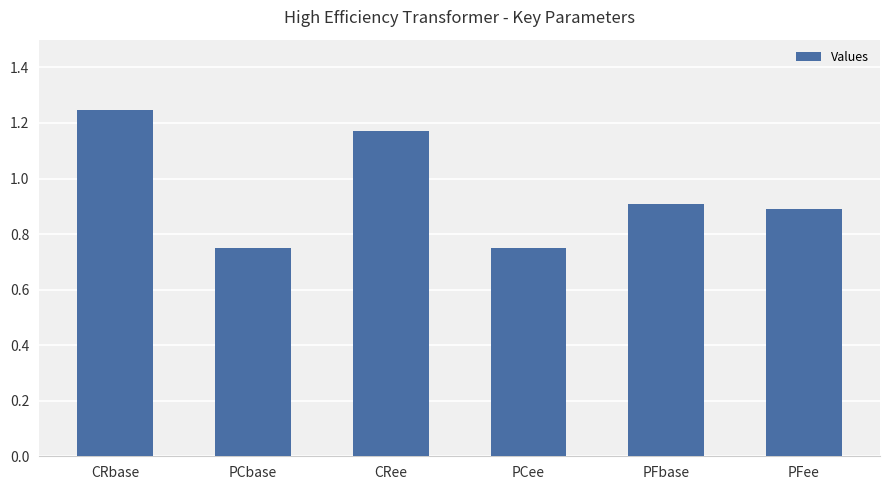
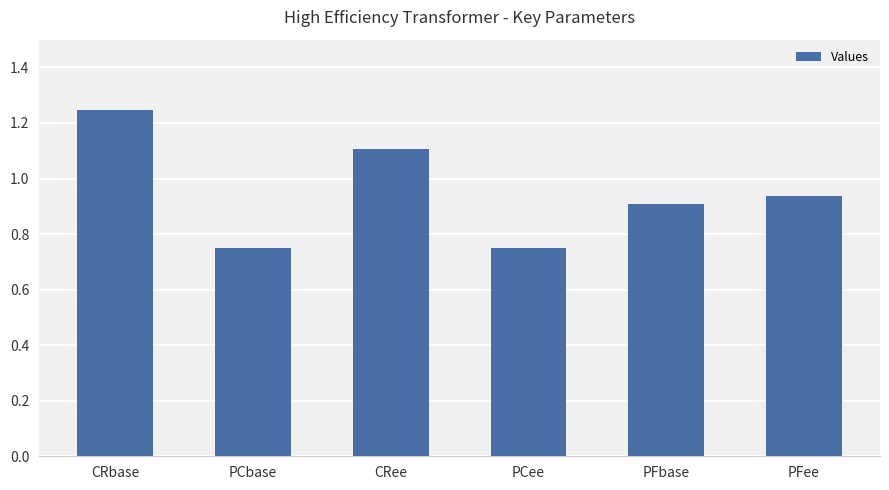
  {
    "CRbase": 1.25,
    "PCbase": 0.75,
-   "CRee": 1.17,
+   "CRee": 1.11,
    "PCee": 0.75,
    "PFbase": 0.91,
-   "PFee": 0.89
+   "PFee": 0.94
  }
